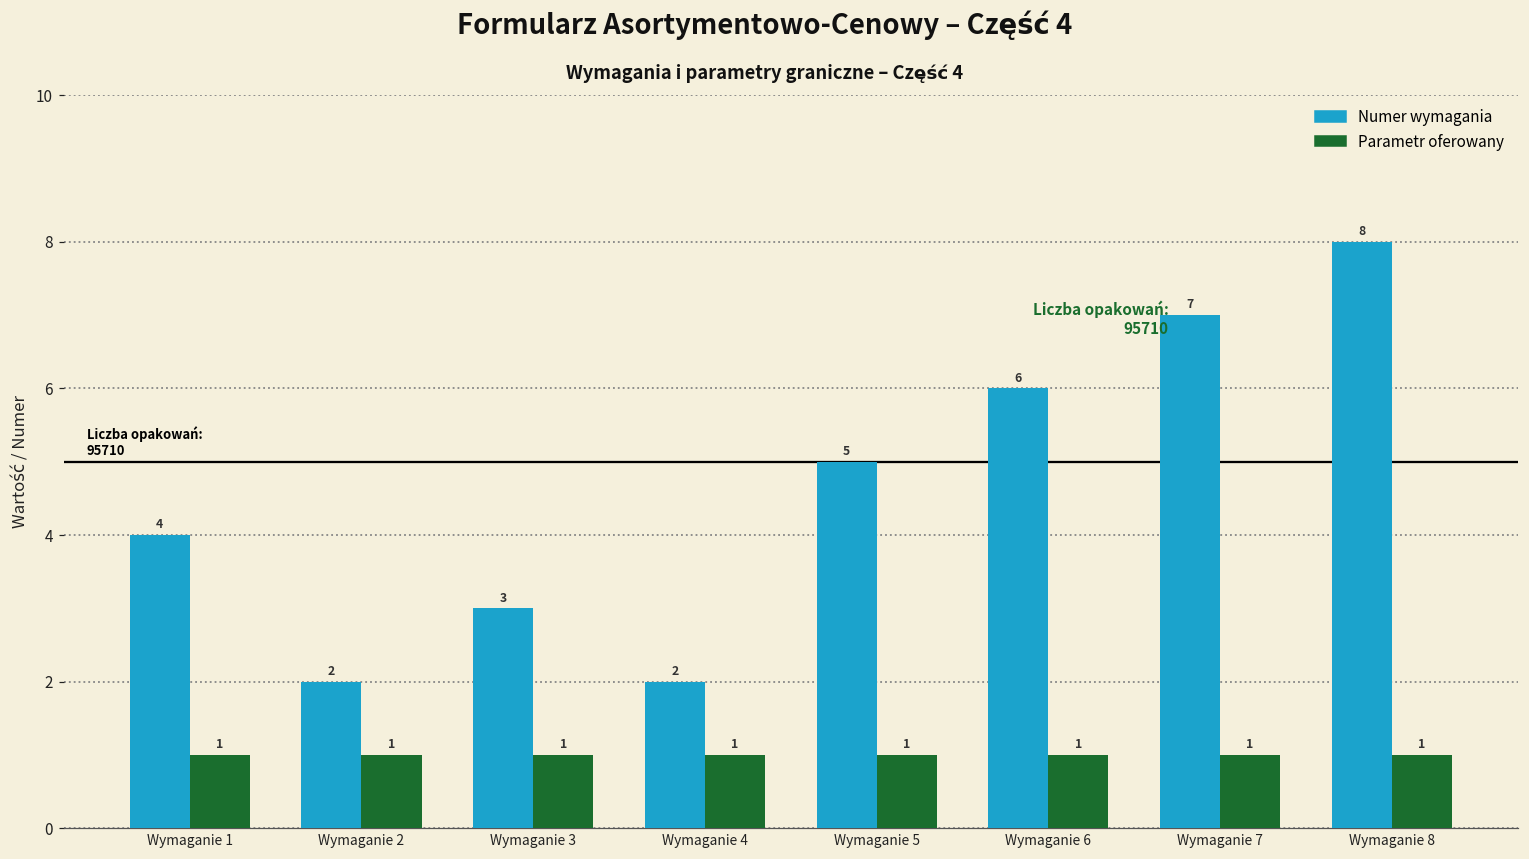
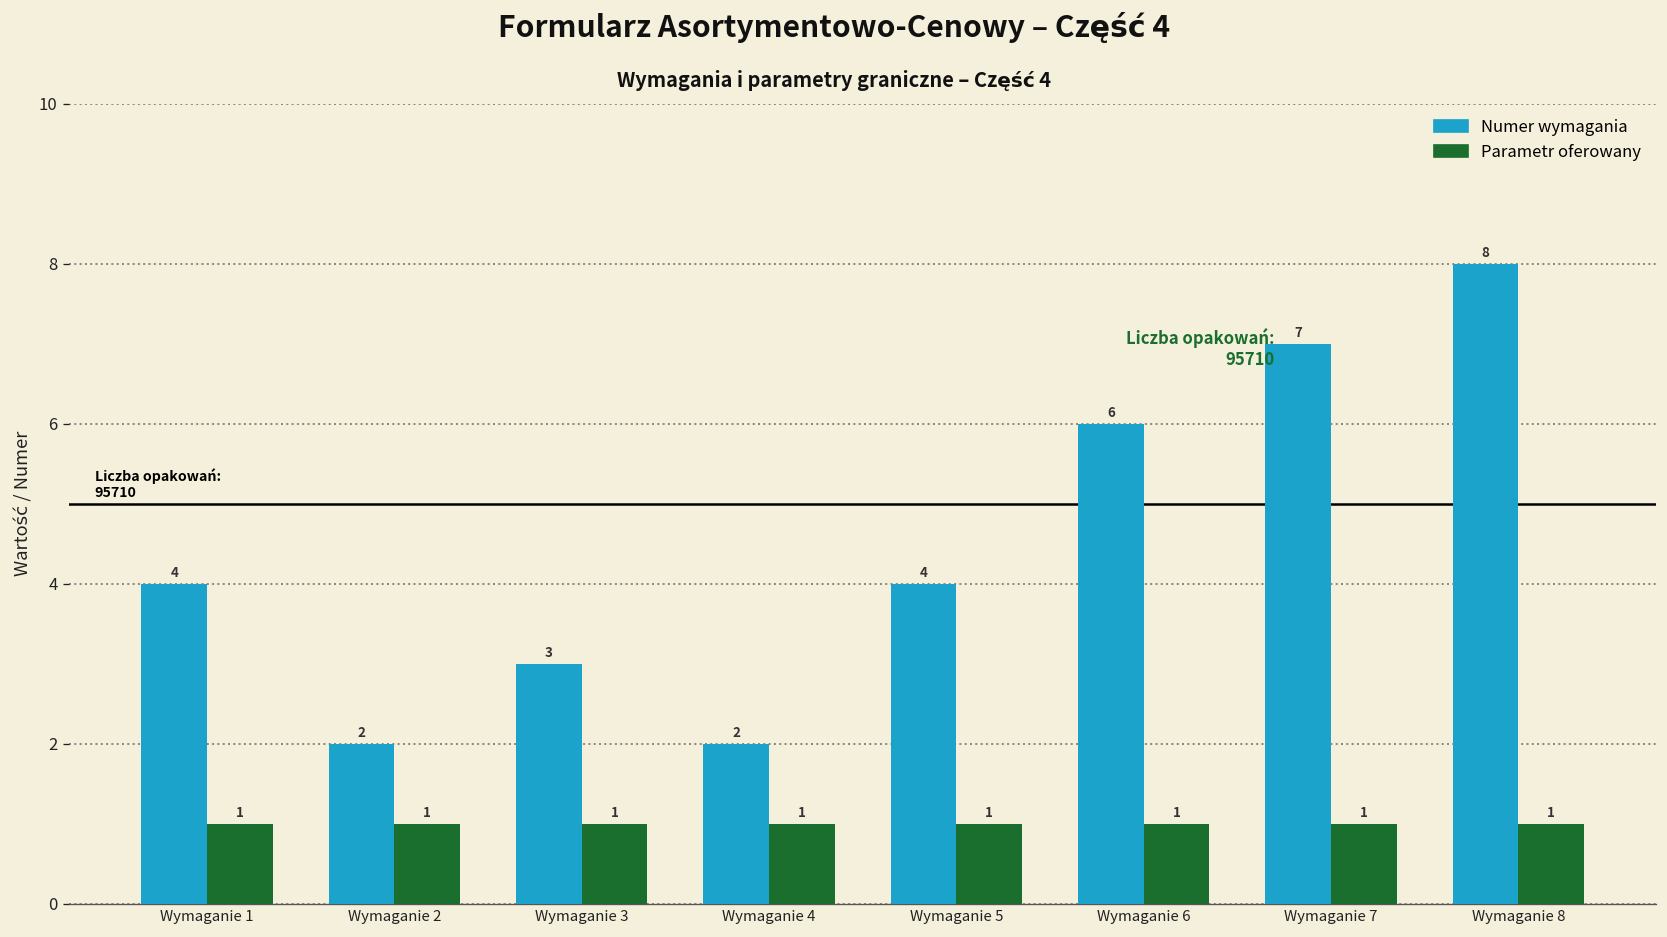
  {
    "Numer wymagania": {
      "Wymaganie 1": 4,
      "Wymaganie 2": 2,
      "Wymaganie 3": 3,
      "Wymaganie 4": 2,
-     "Wymaganie 5": 5,
+     "Wymaganie 5": 4,
      "Wymaganie 6": 6,
      "Wymaganie 7": 7,
      "Wymaganie 8": 8
    },
    "Parametr oferowany": {
      "Wymaganie 1": 1,
      "Wymaganie 2": 1,
      "Wymaganie 3": 1,
      "Wymaganie 4": 1,
      "Wymaganie 5": 1,
      "Wymaganie 6": 1,
      "Wymaganie 7": 1,
      "Wymaganie 8": 1
    }
  }
